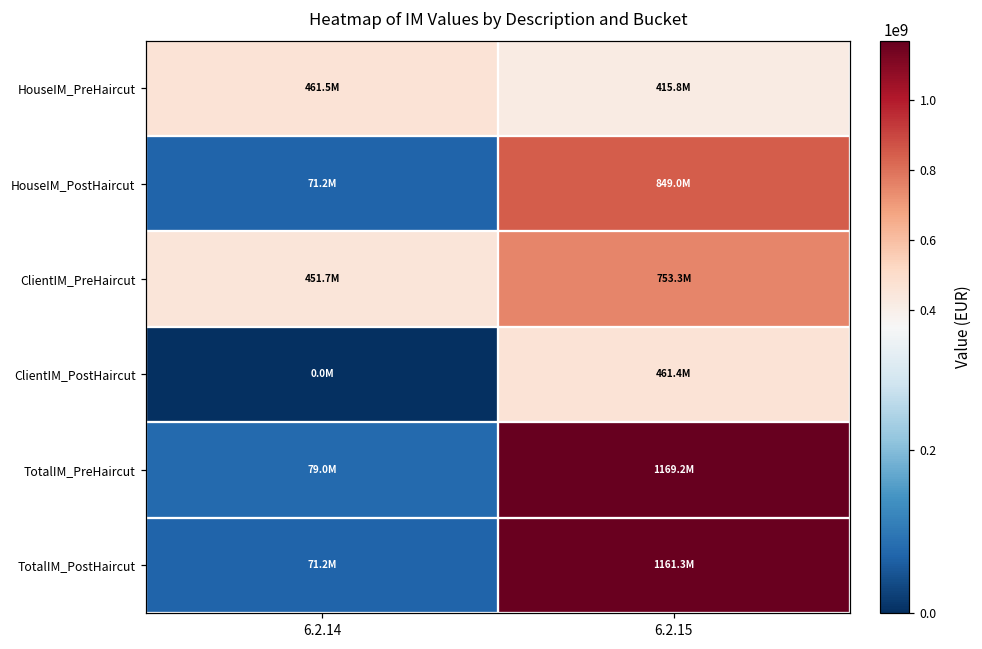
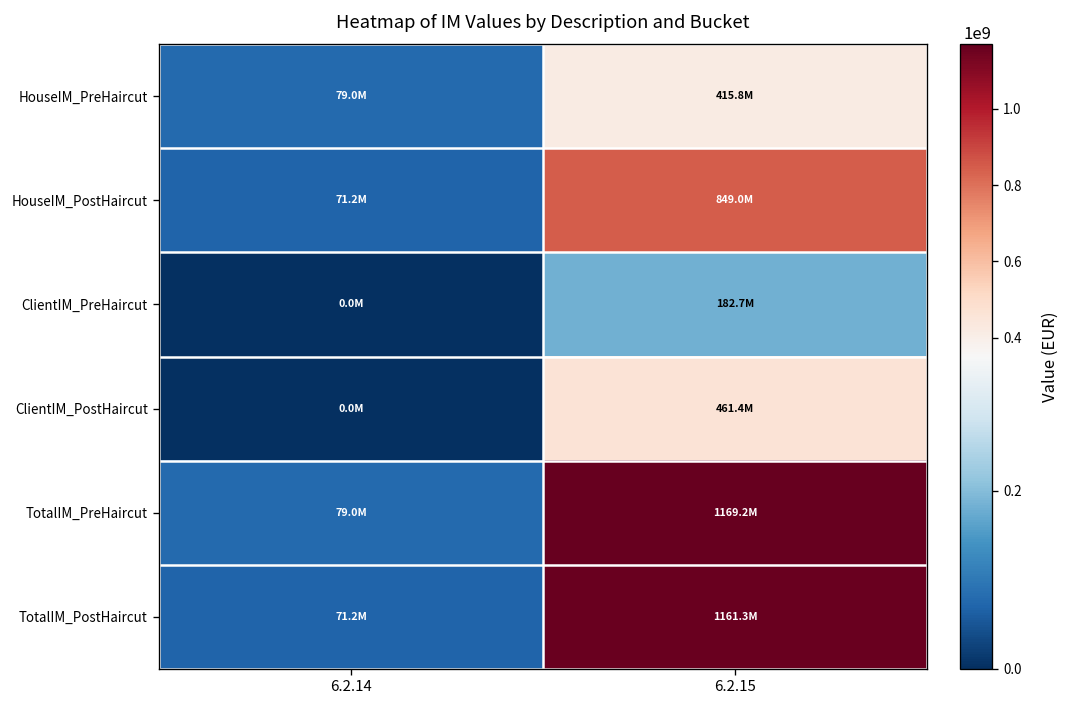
  {
    "HouseIM_PreHaircut": {
-     "6.2.14": "461.5M",
+     "6.2.14": "79.0M",
      "6.2.15": "415.8M"
    },
    "HouseIM_PostHaircut": {
      "6.2.14": "71.2M",
      "6.2.15": "849.0M"
    },
    "ClientIM_PreHaircut": {
-     "6.2.14": "451.7M",
-     "6.2.15": "753.3M"
+     "6.2.14": "0.0M",
+     "6.2.15": "182.7M"
    },
    "ClientIM_PostHaircut": {
      "6.2.14": "0.0M",
      "6.2.15": "461.4M"
    },
    "TotalIM_PreHaircut": {
      "6.2.14": "79.0M",
      "6.2.15": "1169.2M"
    },
    "TotalIM_PostHaircut": {
      "6.2.14": "71.2M",
      "6.2.15": "1161.3M"
    }
  }
